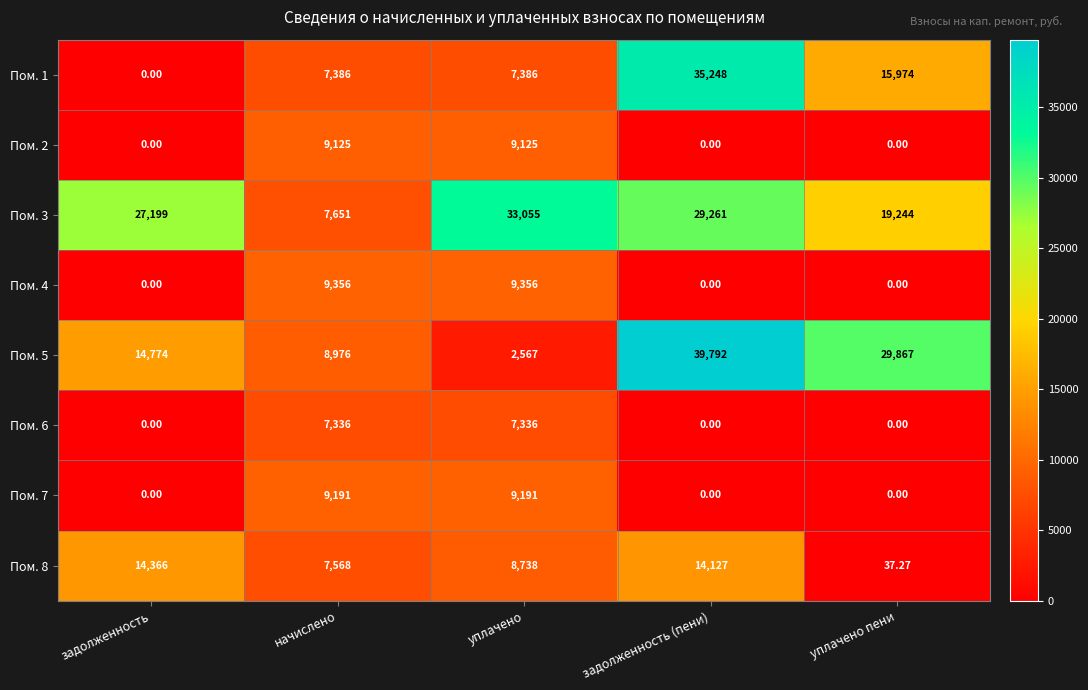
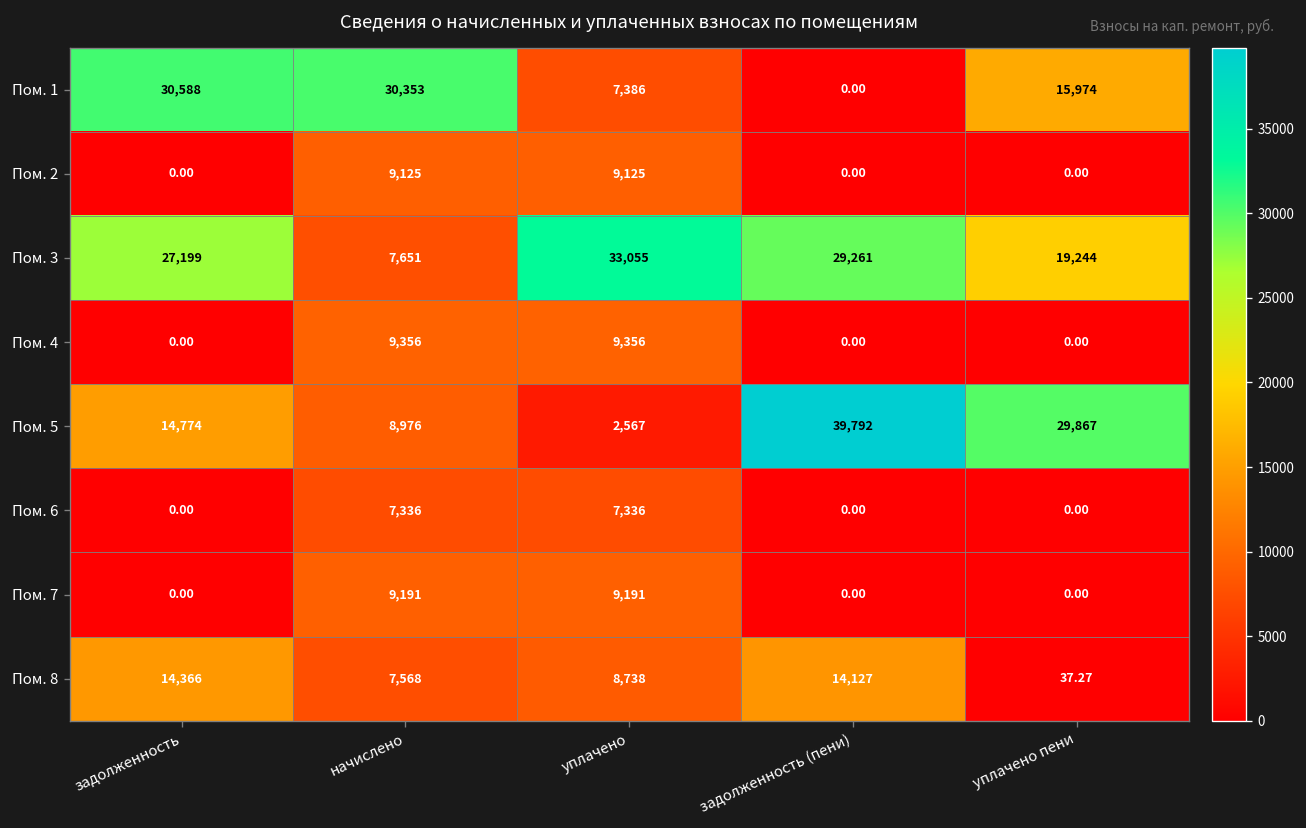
  {
    "Пом. 1": {
-     "задолженность": "0.00",
-     "начислено": "7,386",
+     "задолженность": "30,588",
+     "начислено": "30,353",
      "уплачено": "7,386",
-     "задолженность (пени)": "35,248",
+     "задолженность (пени)": "0.00",
      "уплачено пени": "15,974"
    },
    "Пом. 2": {
      "задолженность": "0.00",
      "начислено": "9,125",
      "уплачено": "9,125",
      "задолженность (пени)": "0.00",
      "уплачено пени": "0.00"
    },
    "Пом. 3": {
      "задолженность": "27,199",
      "начислено": "7,651",
      "уплачено": "33,055",
      "задолженность (пени)": "29,261",
      "уплачено пени": "19,244"
    },
    "Пом. 4": {
      "задолженность": "0.00",
      "начислено": "9,356",
      "уплачено": "9,356",
      "задолженность (пени)": "0.00",
      "уплачено пени": "0.00"
    },
    "Пом. 5": {
      "задолженность": "14,774",
      "начислено": "8,976",
      "уплачено": "2,567",
      "задолженность (пени)": "39,792",
      "уплачено пени": "29,867"
    },
    "Пом. 6": {
      "задолженность": "0.00",
      "начислено": "7,336",
      "уплачено": "7,336",
      "задолженность (пени)": "0.00",
      "уплачено пени": "0.00"
    },
    "Пом. 7": {
      "задолженность": "0.00",
      "начислено": "9,191",
      "уплачено": "9,191",
      "задолженность (пени)": "0.00",
      "уплачено пени": "0.00"
    },
    "Пом. 8": {
      "задолженность": "14,366",
      "начислено": "7,568",
      "уплачено": "8,738",
      "задолженность (пени)": "14,127",
      "уплачено пени": "37.27"
    }
  }
